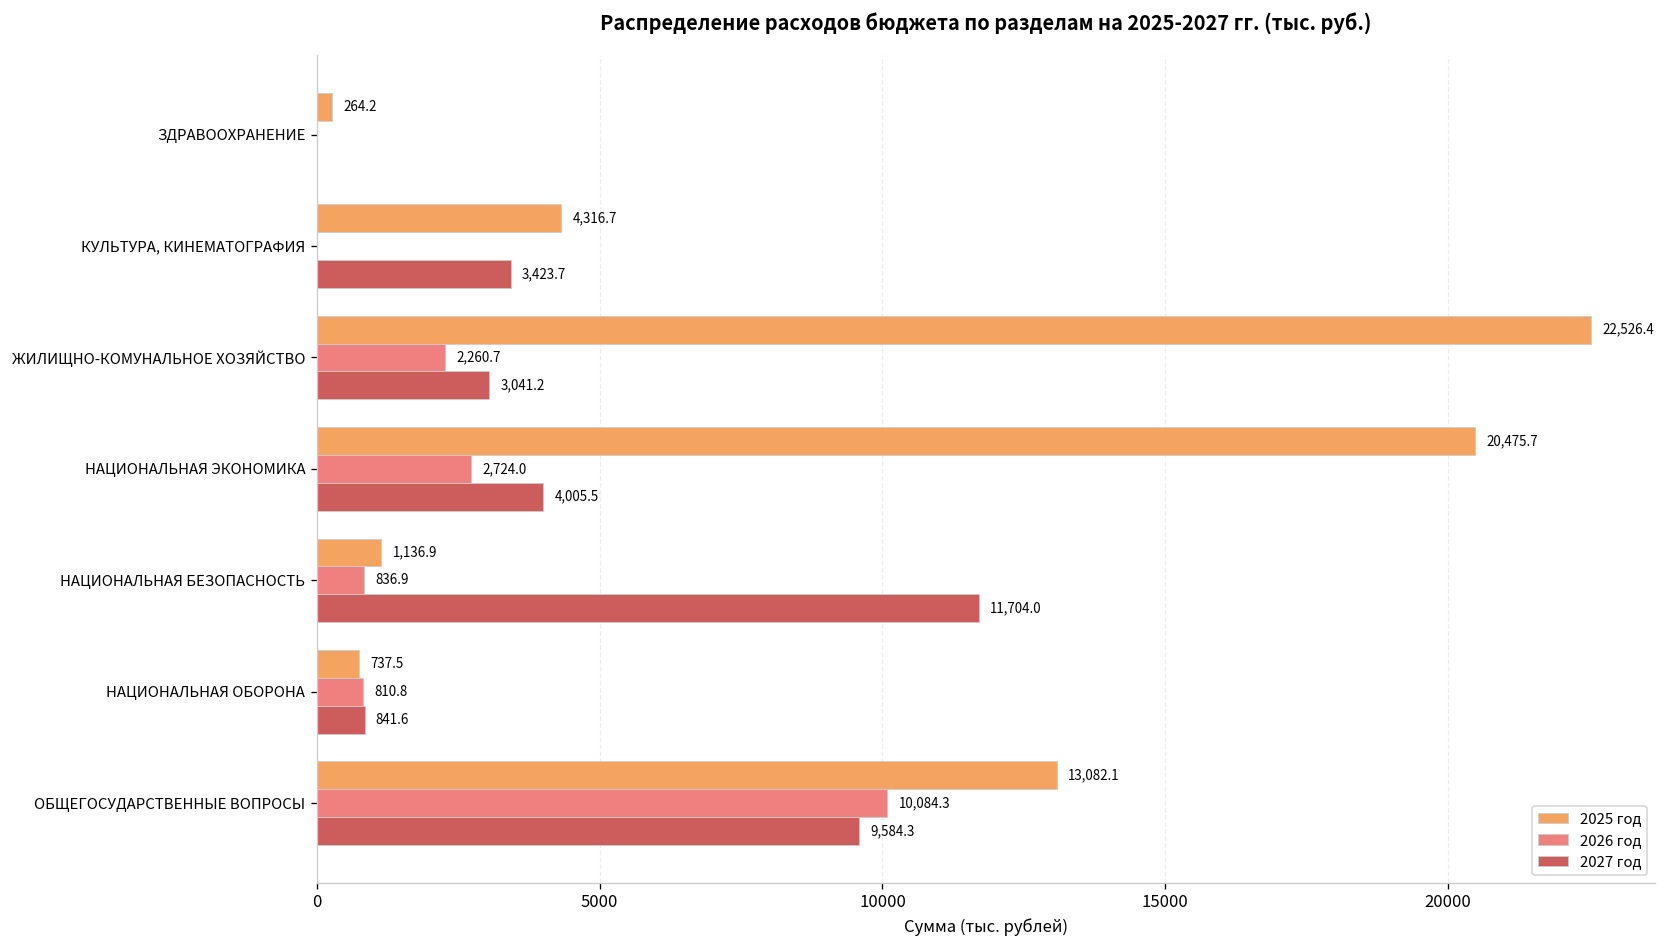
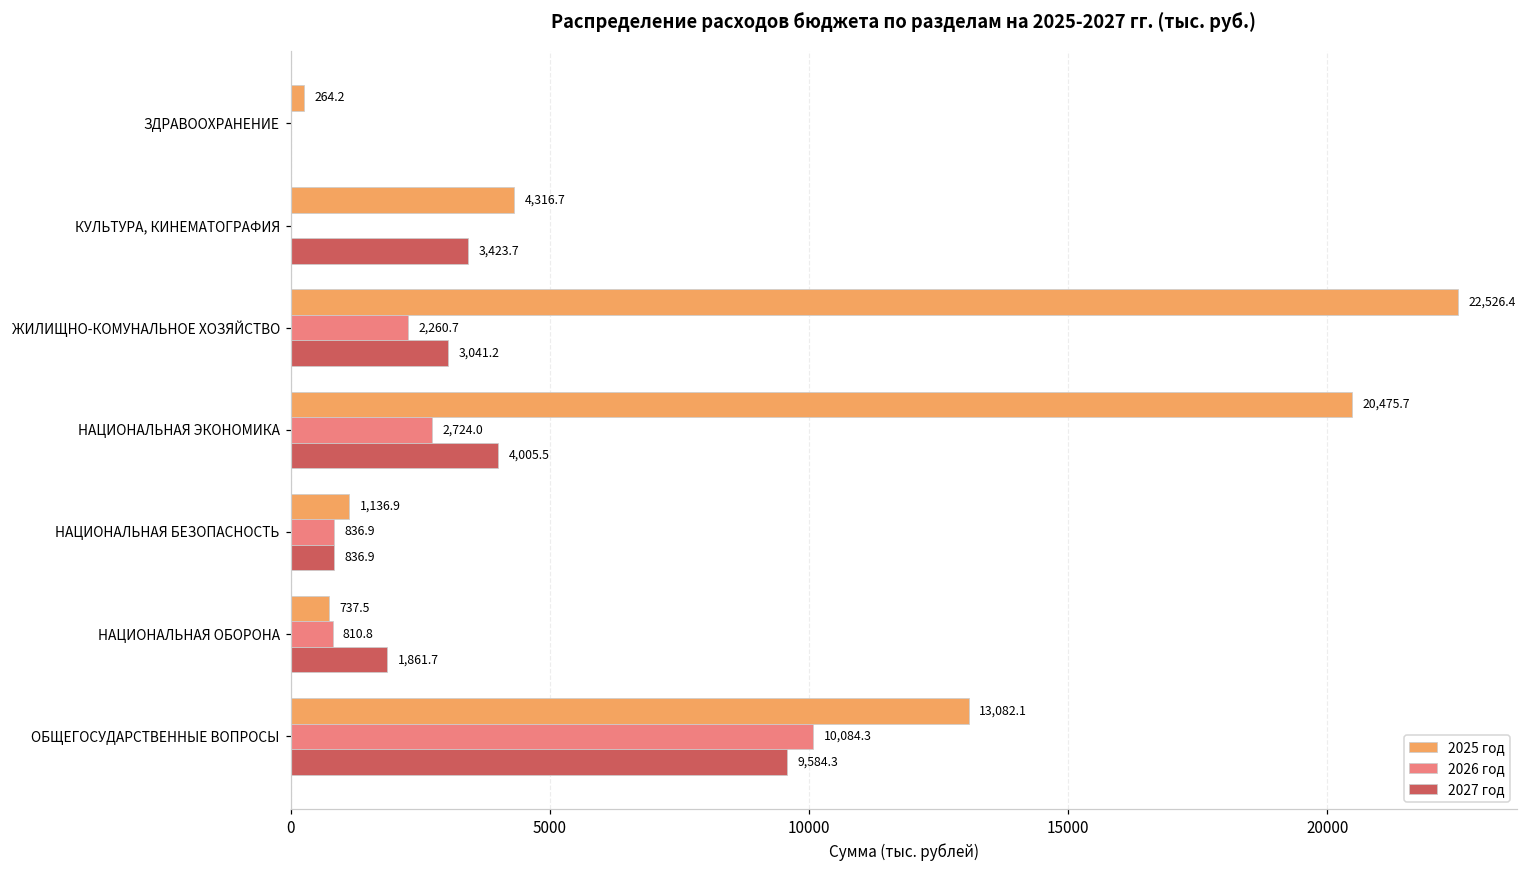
  {
    "2027 год": {
      "КУЛЬТУРА, КИНЕМАТОГРАФИЯ": "3,423.7",
      "ЖИЛИЩНО-КОМУНАЛЬНОЕ ХОЗЯЙСТВО": "3,041.2",
      "НАЦИОНАЛЬНАЯ ЭКОНОМИКА": "4,005.5",
-     "НАЦИОНАЛЬНАЯ БЕЗОПАСНОСТЬ": "11,704.0",
-     "НАЦИОНАЛЬНАЯ ОБОРОНА": "841.6",
+     "НАЦИОНАЛЬНАЯ БЕЗОПАСНОСТЬ": "836.9",
+     "НАЦИОНАЛЬНАЯ ОБОРОНА": "1,861.7",
      "ОБЩЕГОСУДАРСТВЕННЫЕ ВОПРОСЫ": "9,584.3"
    }
  }
